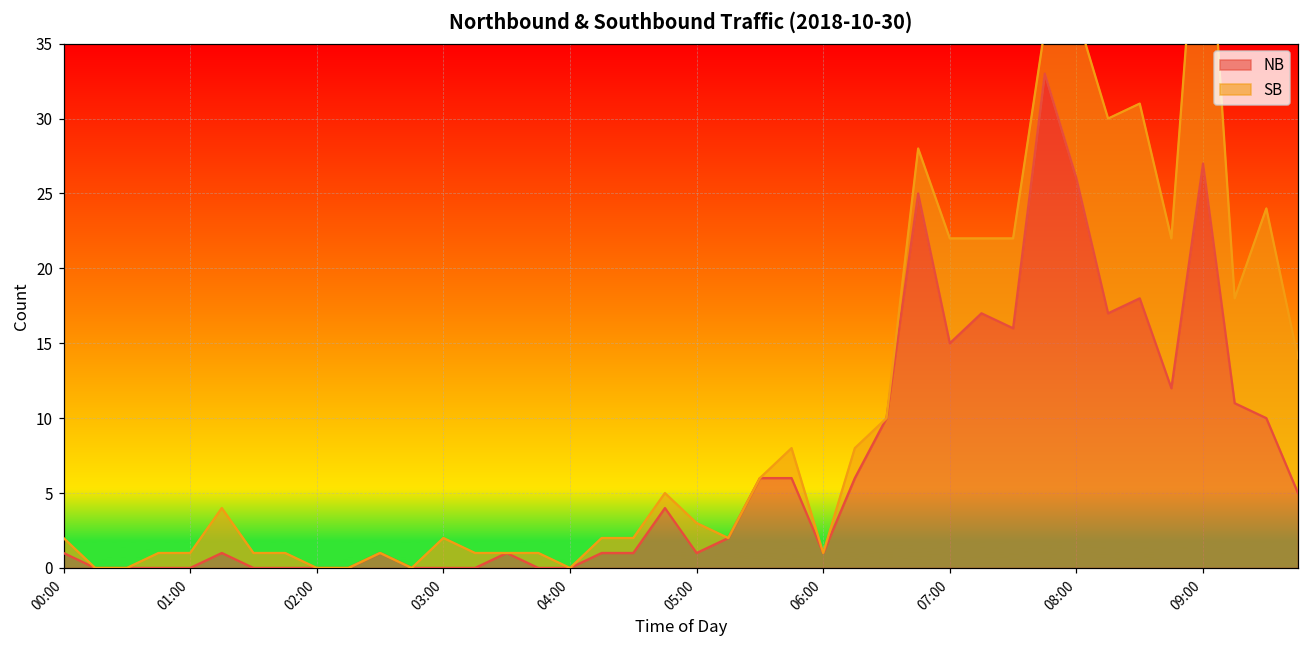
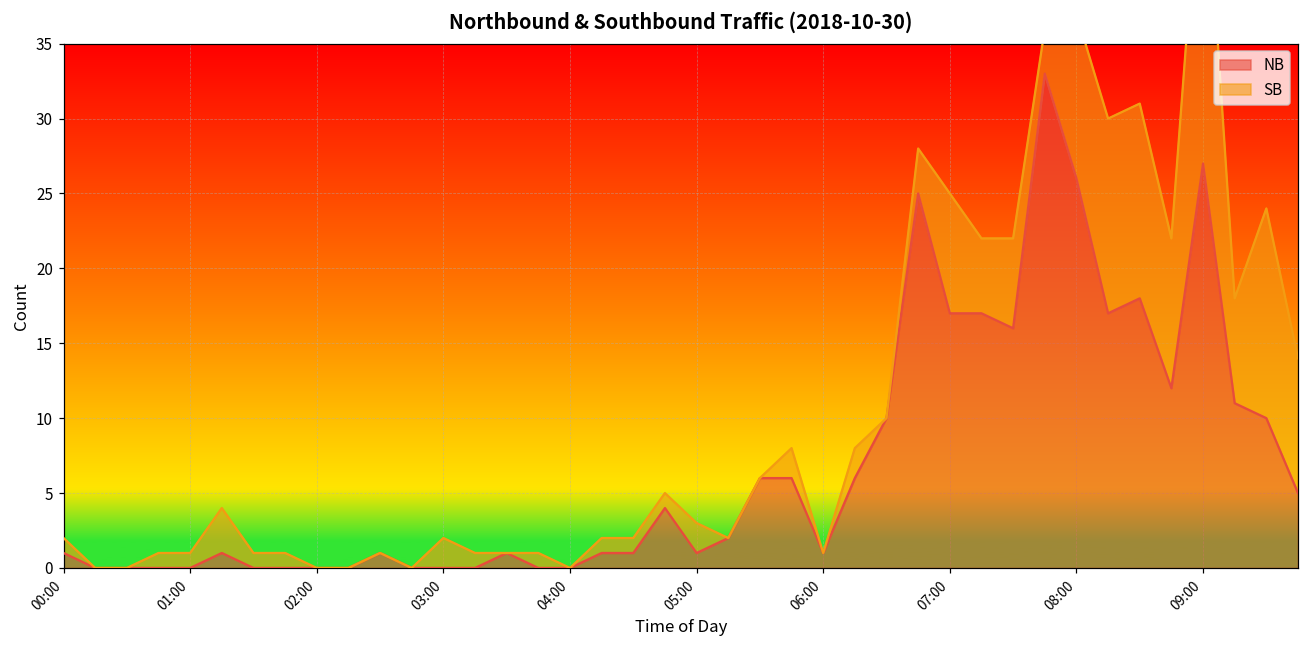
  {
    "NB": {
      "00:00": 1,
      "01:00": 0,
      "03:00": 0,
      "05:00": 1,
-     "07:00": 15,
+     "07:00": 17,
      "08:00": 26,
      "09:00": 27
    },
    "SB": {
      "00:00": 1,
      "01:00": 1,
      "03:00": 2,
      "05:00": 2,
-     "07:00": 7
+     "07:00": 8
    }
  }
